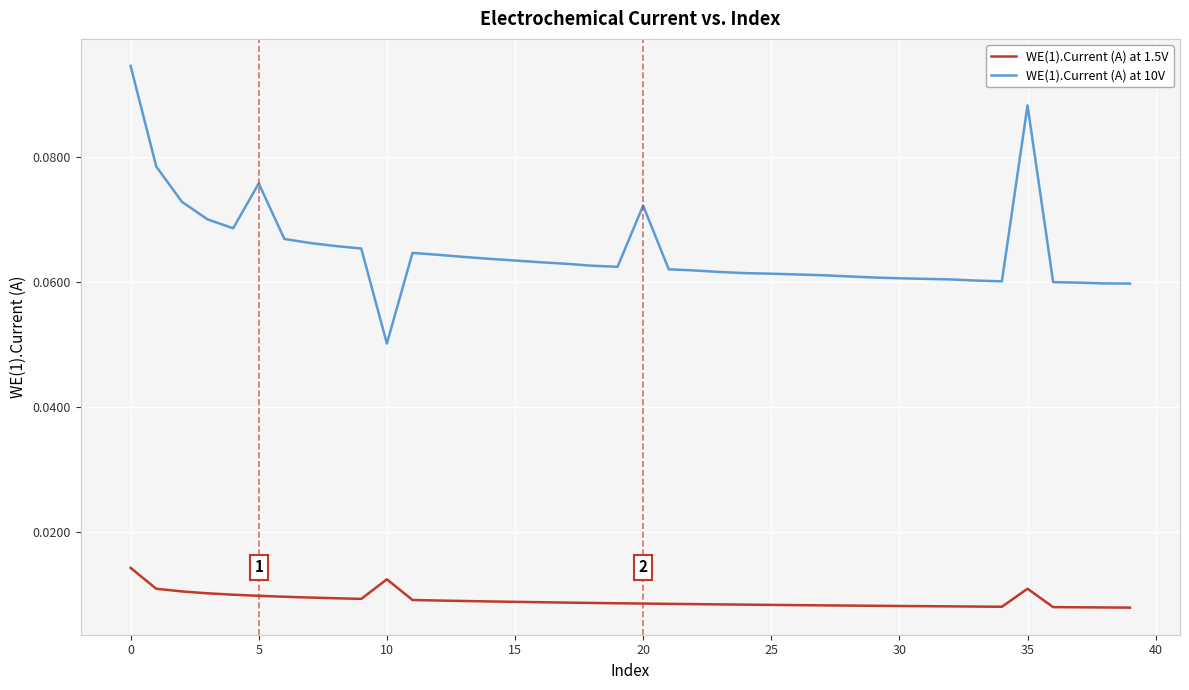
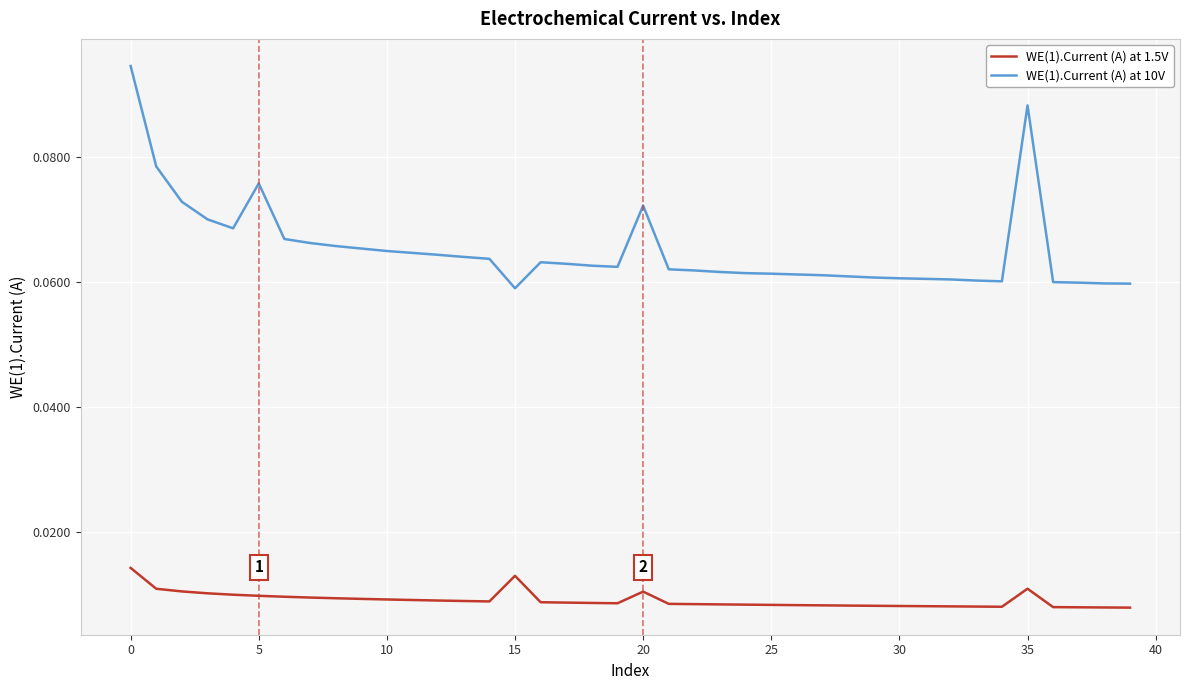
  {
    "WE(1).Current (A) at 1.5V": {
      "0": 0.014,
-     "10": 0.012,
-     "15": 0.009,
-     "20": 0.009,
+     "10": 0.009,
+     "15": 0.013,
+     "20": 0.010,
      "25": 0.008,
      "30": 0.008,
      "35": 0.011
    },
    "WE(1).Current (A) at 10V": {
      "0": 0.095,
      "5": 0.076,
-     "10": 0.050,
-     "15": 0.063,
+     "10": 0.065,
+     "15": 0.059,
      "20": 0.072,
      "25": 0.061,
      "30": 0.061,
      "35": 0.088
    }
  }
